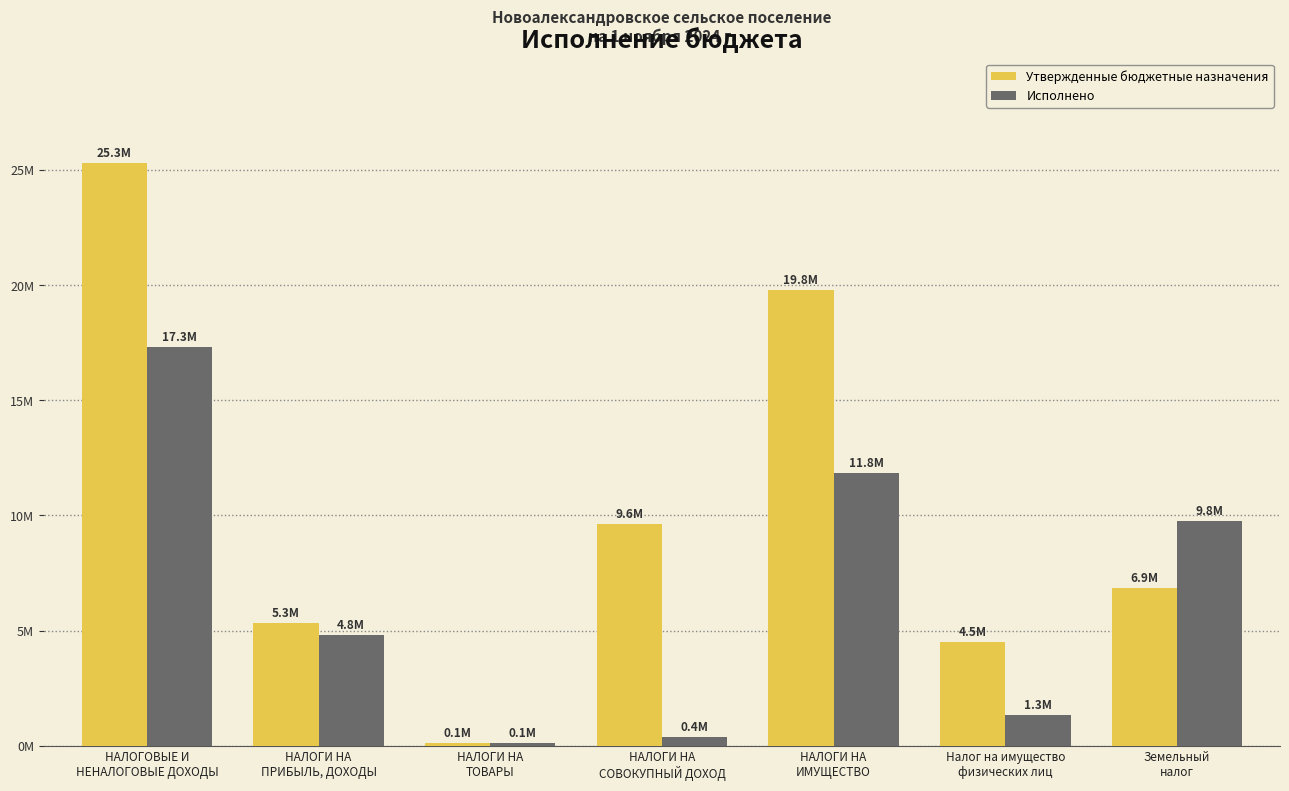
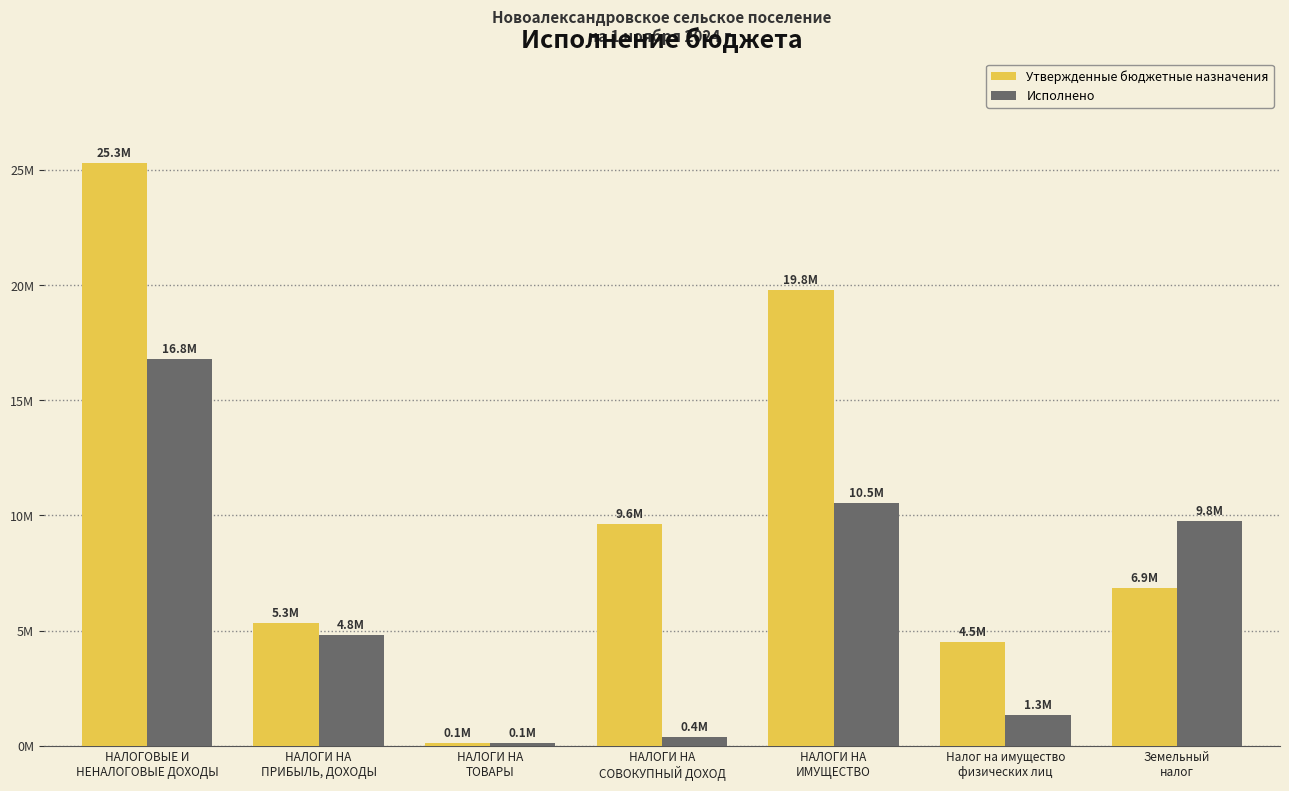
  {
    "Утвержденные бюджетные назначения": {
      "НАЛОГОВЫЕ И НЕНАЛОГОВЫЕ ДОХОДЫ": "25.3M",
      "НАЛОГИ НА ПРИБЫЛЬ, ДОХОДЫ": "5.3M",
      "НАЛОГИ НА ТОВАРЫ": "0.1M",
      "НАЛОГИ НА СОВОКУПНЫЙ ДОХОД": "9.6M",
      "НАЛОГИ НА ИМУЩЕСТВО": "19.8M",
      "Налог на имущество физических лиц": "4.5M",
      "Земельный налог": "6.9M"
    },
    "Исполнено": {
-     "НАЛОГОВЫЕ И НЕНАЛОГОВЫЕ ДОХОДЫ": "17.3M",
+     "НАЛОГОВЫЕ И НЕНАЛОГОВЫЕ ДОХОДЫ": "16.8M",
      "НАЛОГИ НА ПРИБЫЛЬ, ДОХОДЫ": "4.8M",
      "НАЛОГИ НА ТОВАРЫ": "0.1M",
      "НАЛОГИ НА СОВОКУПНЫЙ ДОХОД": "0.4M",
-     "НАЛОГИ НА ИМУЩЕСТВО": "11.8M",
+     "НАЛОГИ НА ИМУЩЕСТВО": "10.5M",
      "Налог на имущество физических лиц": "1.3M",
      "Земельный налог": "9.8M"
    }
  }
